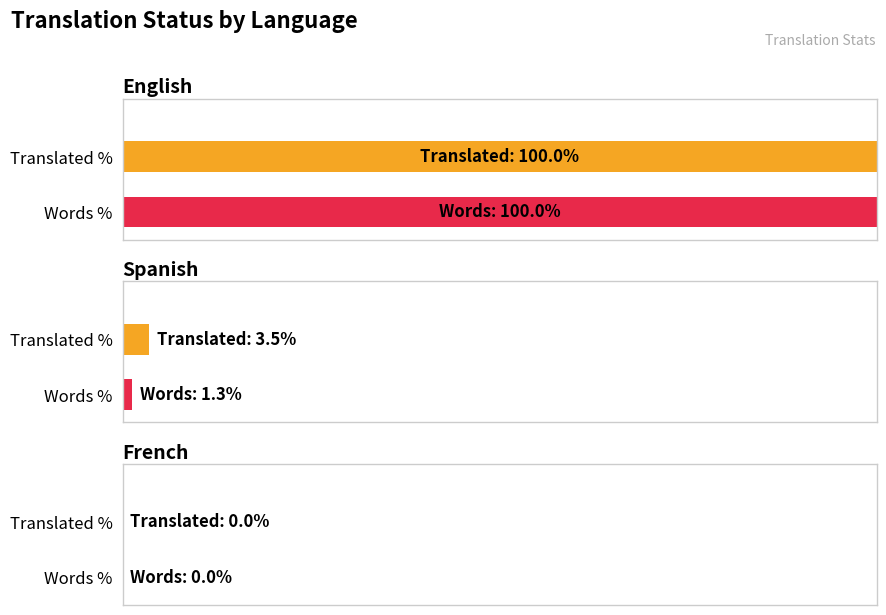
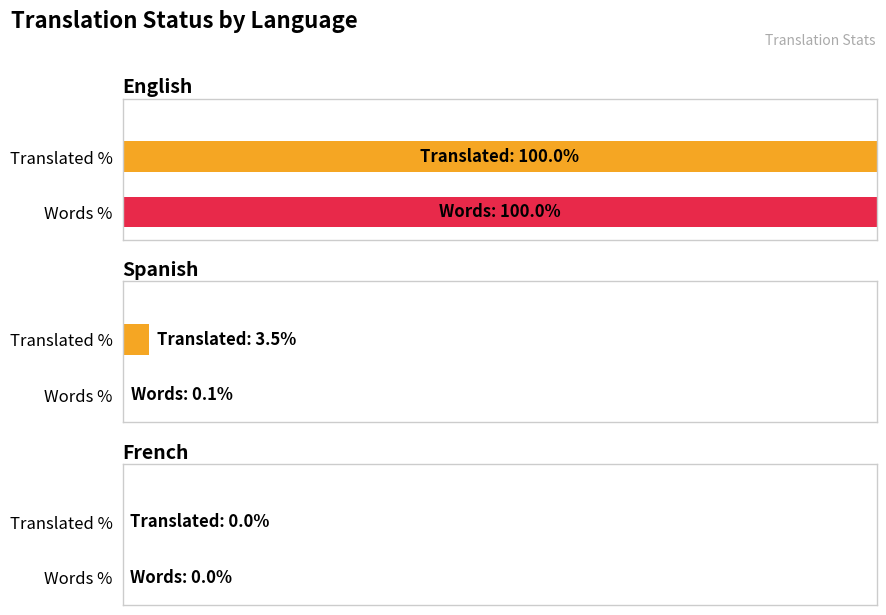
  {
    "English": {
      "Translated %": "100.0%",
      "Words %": "100.0%"
    },
    "Spanish": {
      "Translated %": "3.5%",
-     "Words %": "1.3%"
+     "Words %": "0.1%"
    },
    "French": {
      "Translated %": "0.0%",
      "Words %": "0.0%"
    }
  }
